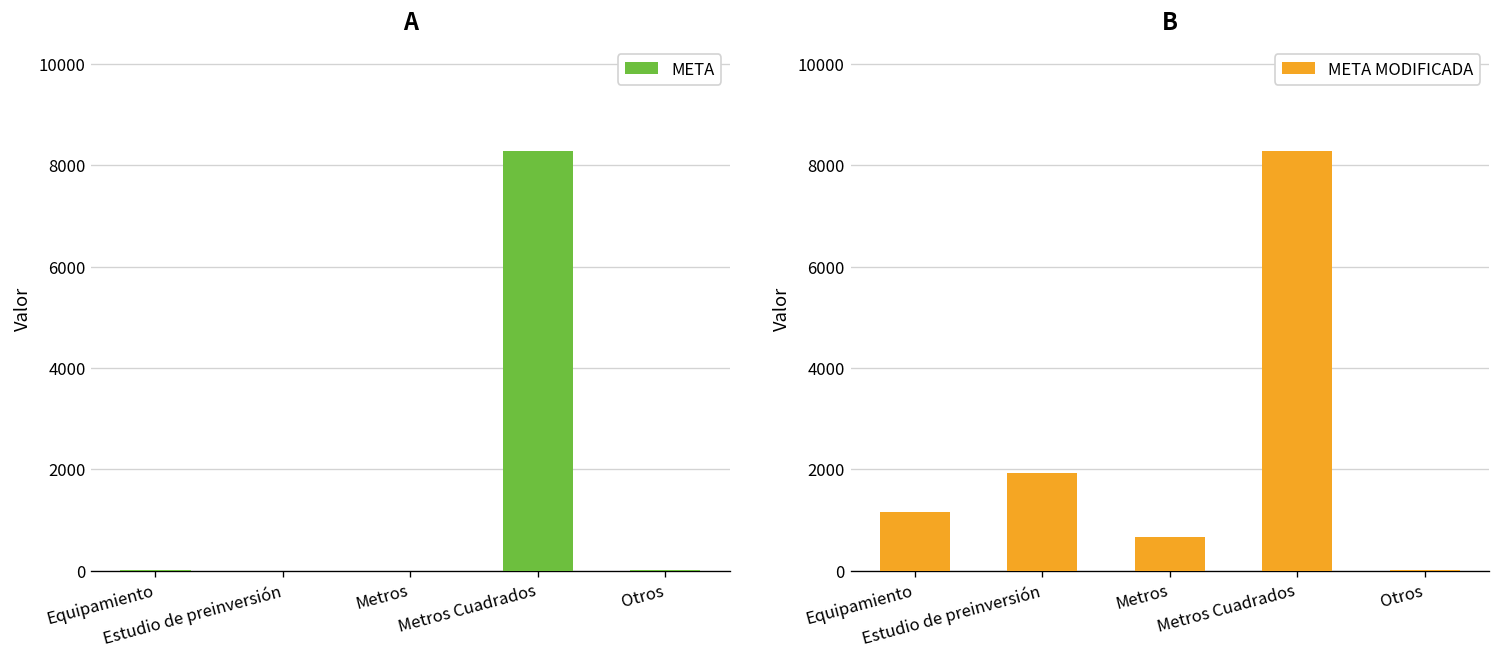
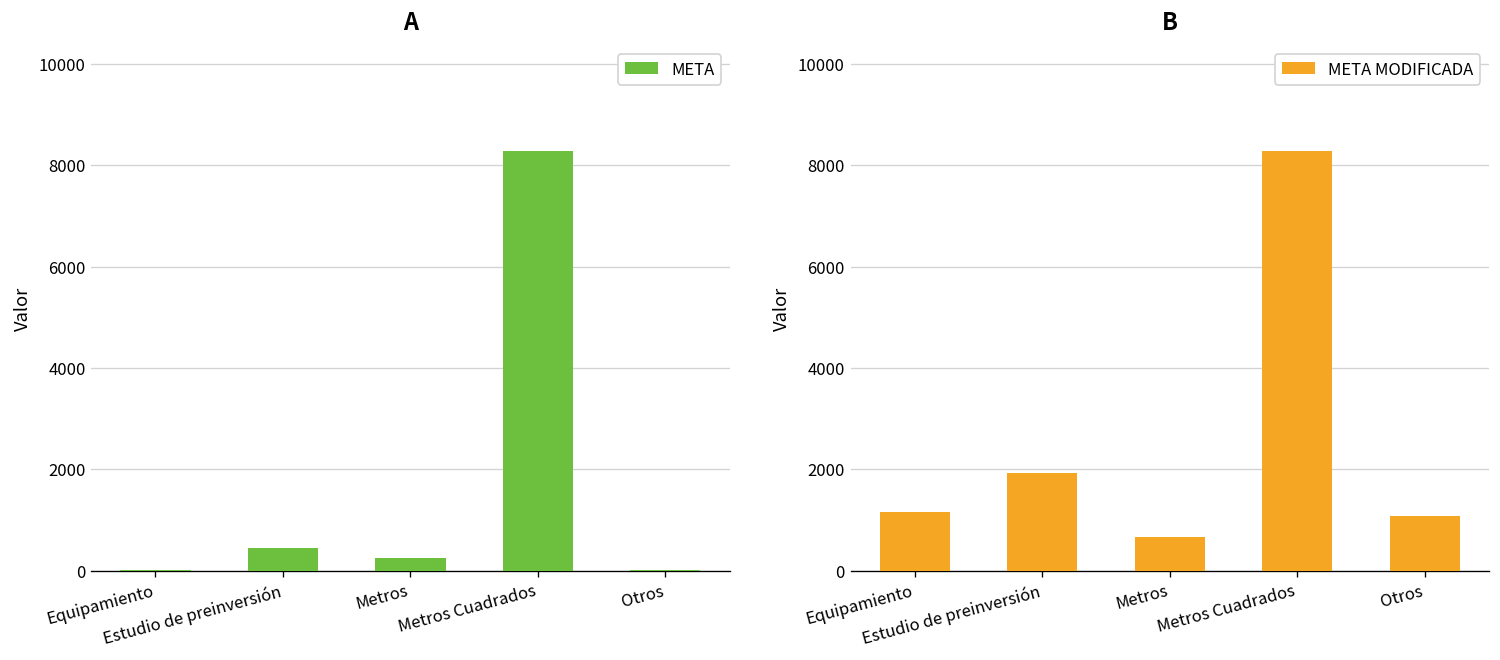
  {
    "A": {
-     "Estudio de preinversión": 0,
-     "Metros": 0,
+     "Estudio de preinversión": 500,
+     "Metros": 200,
      "Metros Cuadrados": 8300
    },
    "B": {
      "Equipamiento": 1200,
      "Estudio de preinversión": 1900,
      "Metros": 700,
      "Metros Cuadrados": 8300,
-     "Otros": 0
+     "Otros": 1100
    }
  }
